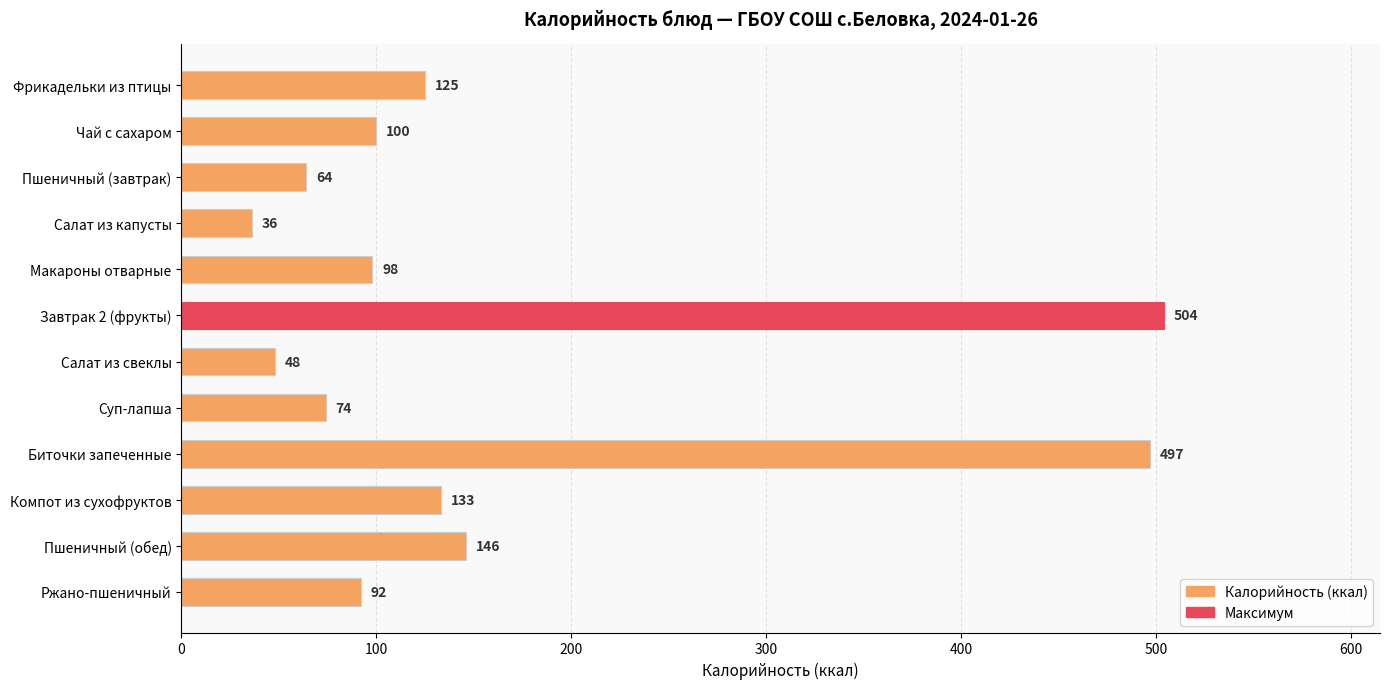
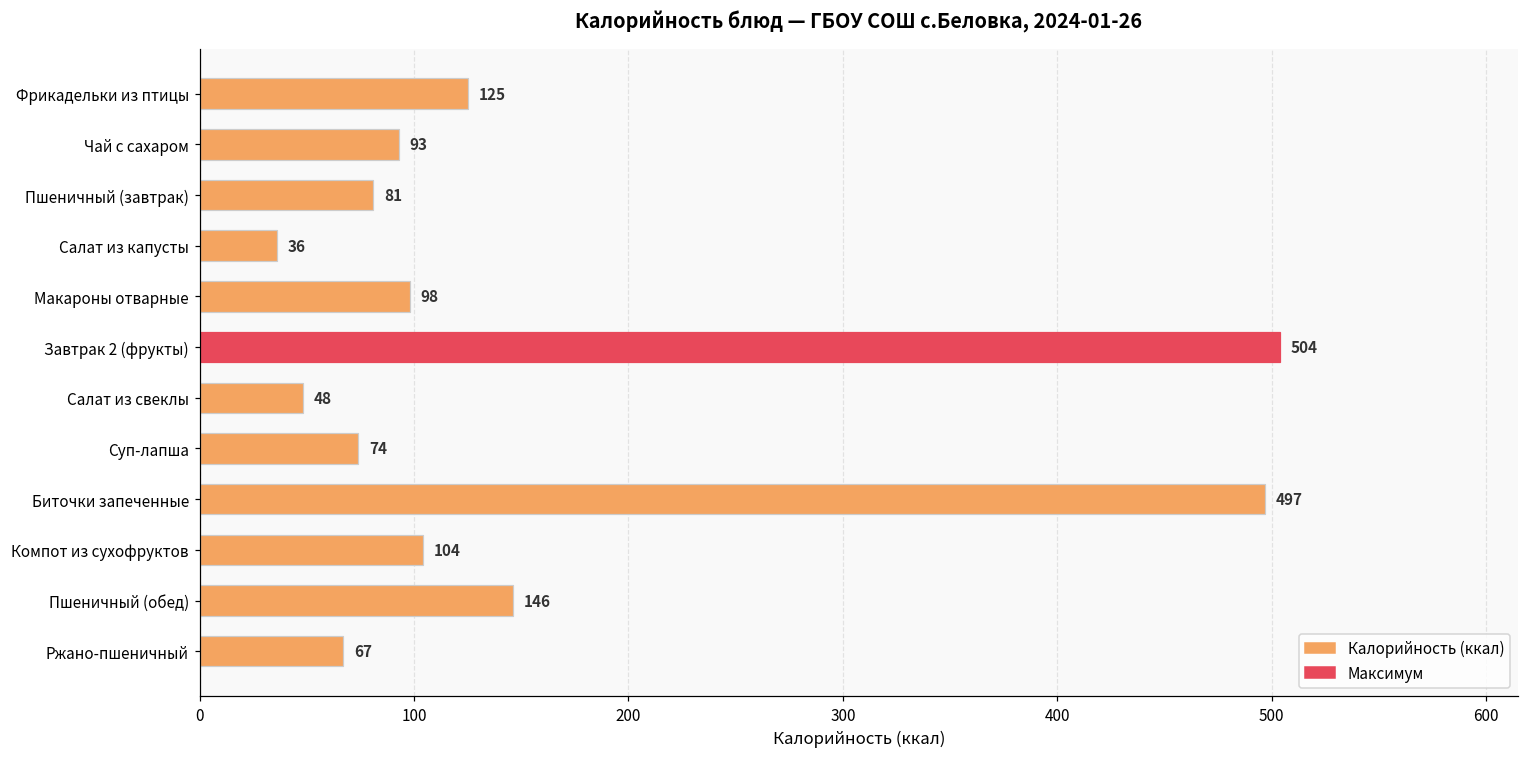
  {
    "Фрикадельки из птицы": 125,
-   "Чай с сахаром": 100,
-   "Пшеничный (завтрак)": 64,
+   "Чай с сахаром": 93,
+   "Пшеничный (завтрак)": 81,
    "Салат из капусты": 36,
    "Макароны отварные": 98,
    "Завтрак 2 (фрукты)": 504,
    "Салат из свеклы": 48,
    "Суп-лапша": 74,
    "Биточки запеченные": 497,
-   "Компот из сухофруктов": 133,
+   "Компот из сухофруктов": 104,
    "Пшеничный (обед)": 146,
-   "Ржано-пшеничный": 92
+   "Ржано-пшеничный": 67
  }
